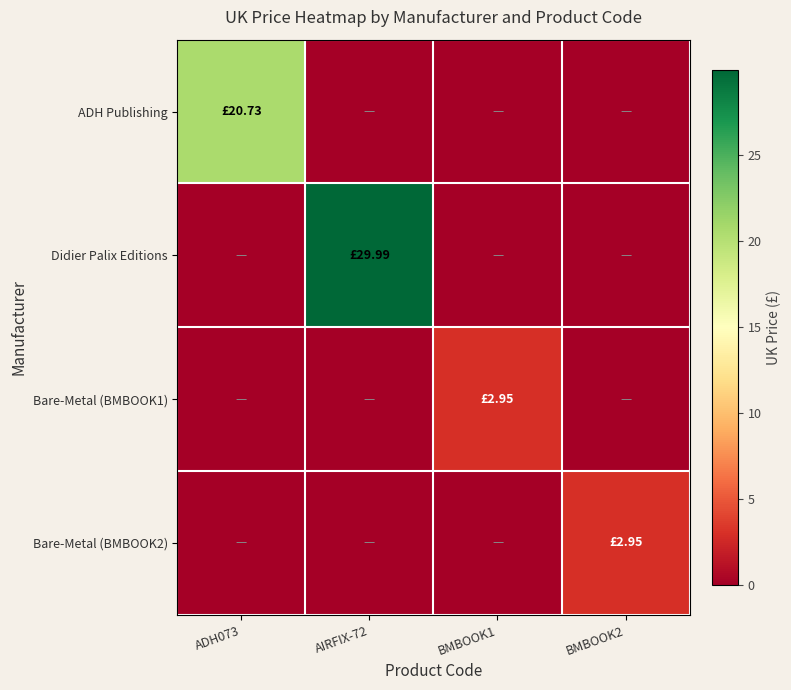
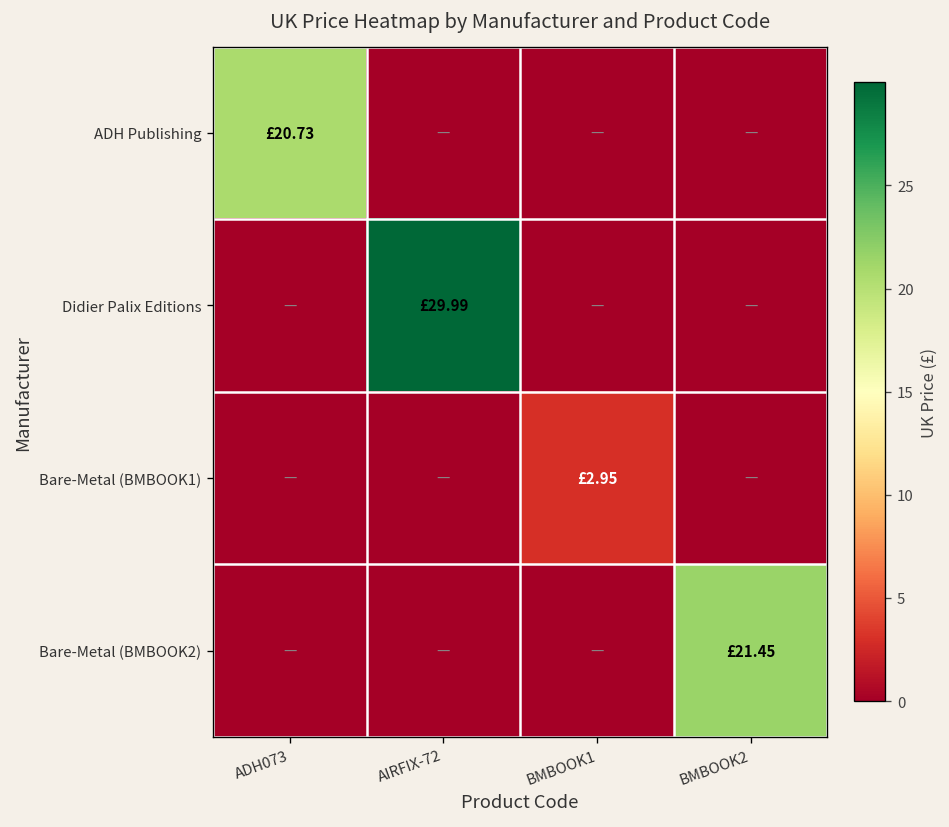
  {
    "ADH Publishing": {
      "ADH073": "£20.73"
    },
    "Didier Palix Editions": {
      "AIRFIX-72": "£29.99"
    },
    "Bare-Metal (BMBOOK1)": {
      "BMBOOK1": "£2.95"
    },
    "Bare-Metal (BMBOOK2)": {
-     "BMBOOK2": "£2.95"
+     "BMBOOK2": "£21.45"
    }
  }
